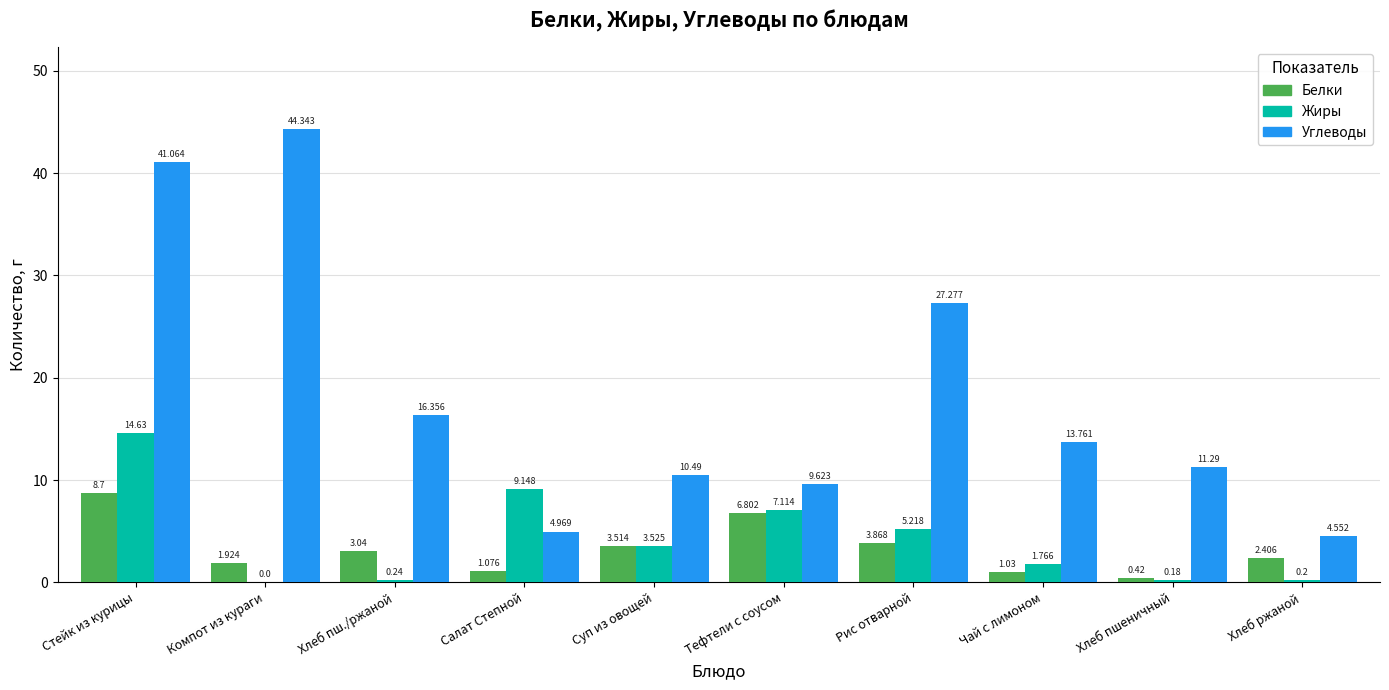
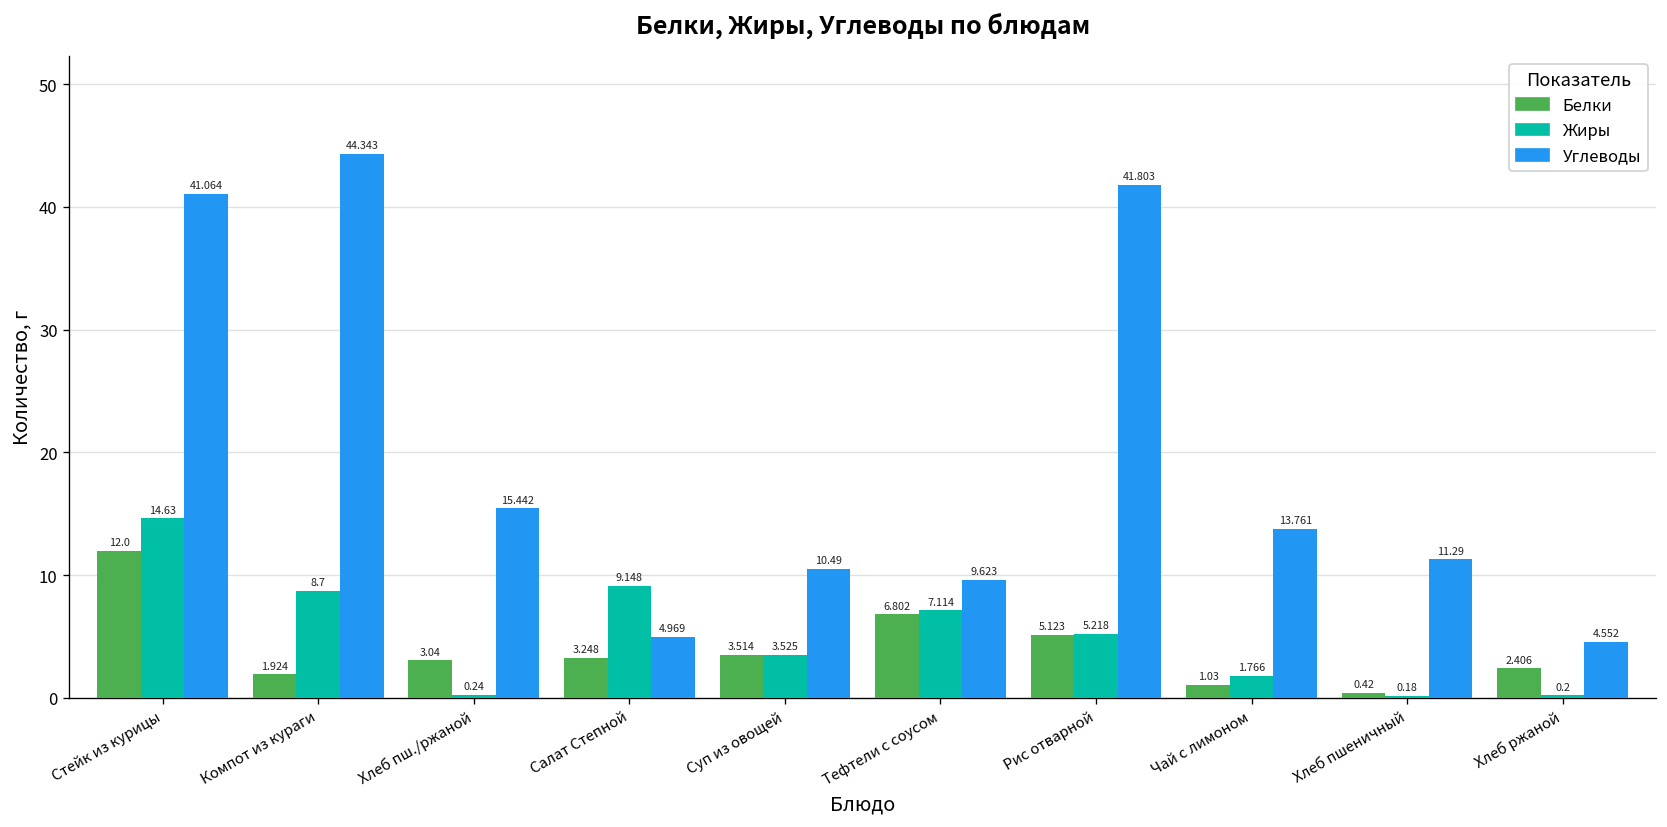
  {
    "Белки": {
-     "Стейк из курицы": 8.7,
+     "Стейк из курицы": 12.0,
      "Компот из кураги": 1.924,
      "Хлеб пш./ржаной": 3.04,
-     "Салат Степной": 1.076,
+     "Салат Степной": 3.248,
      "Суп из овощей": 3.514,
      "Тефтели с соусом": 6.802,
-     "Рис отварной": 3.868,
+     "Рис отварной": 5.123,
      "Чай с лимоном": 1.03,
      "Хлеб пшеничный": 0.42,
      "Хлеб ржаной": 2.406
    },
    "Жиры": {
      "Стейк из курицы": 14.63,
-     "Компот из кураги": 0.0,
+     "Компот из кураги": 8.7,
      "Хлеб пш./ржаной": 0.24,
      "Салат Степной": 9.148,
      "Суп из овощей": 3.525,
      "Тефтели с соусом": 7.114,
      "Рис отварной": 5.218,
      "Чай с лимоном": 1.766,
      "Хлеб пшеничный": 0.18,
      "Хлеб ржаной": 0.2
    },
    "Углеводы": {
      "Стейк из курицы": 41.064,
      "Компот из кураги": 44.343,
-     "Хлеб пш./ржаной": 16.356,
+     "Хлеб пш./ржаной": 15.442,
      "Салат Степной": 4.969,
      "Суп из овощей": 10.49,
      "Тефтели с соусом": 9.623,
-     "Рис отварной": 27.277,
+     "Рис отварной": 41.803,
      "Чай с лимоном": 13.761,
      "Хлеб пшеничный": 11.29,
      "Хлеб ржаной": 4.552
    }
  }
